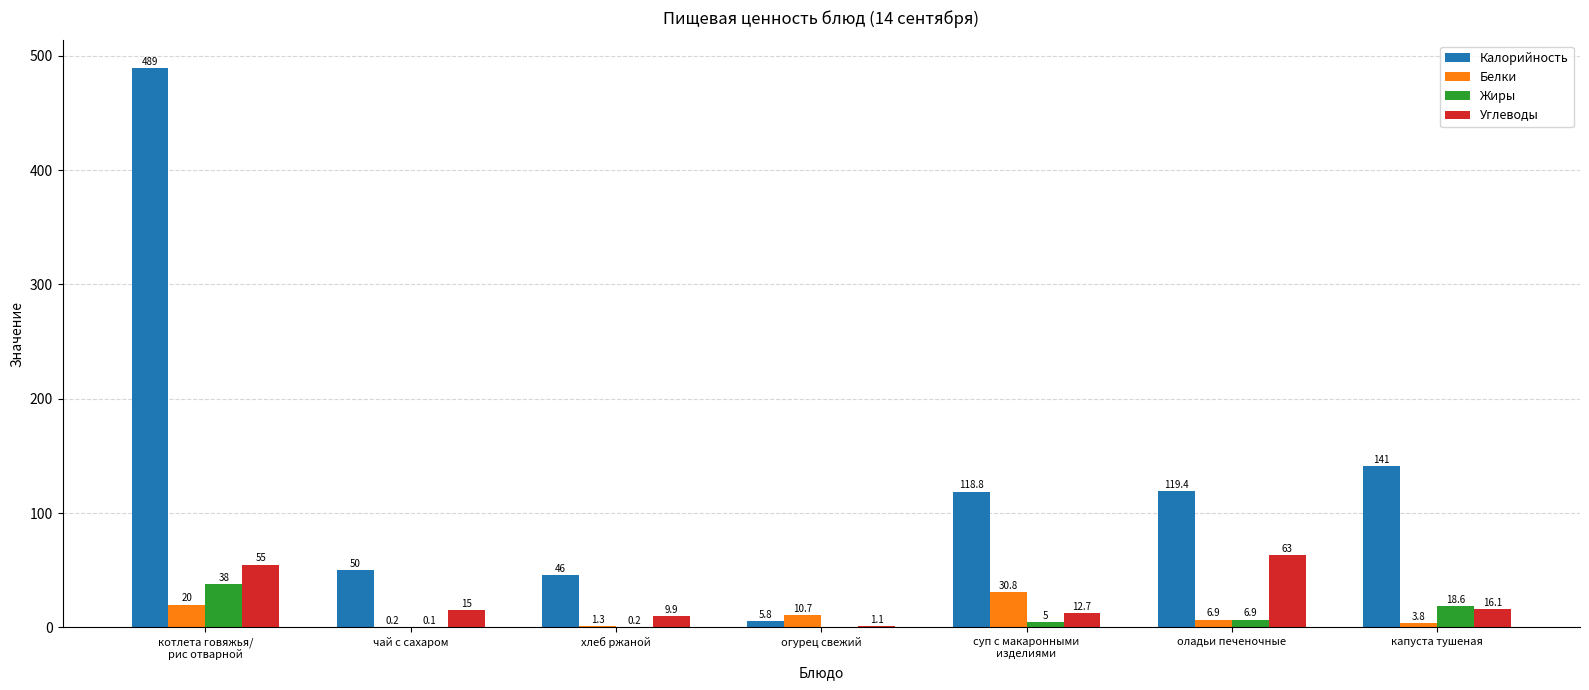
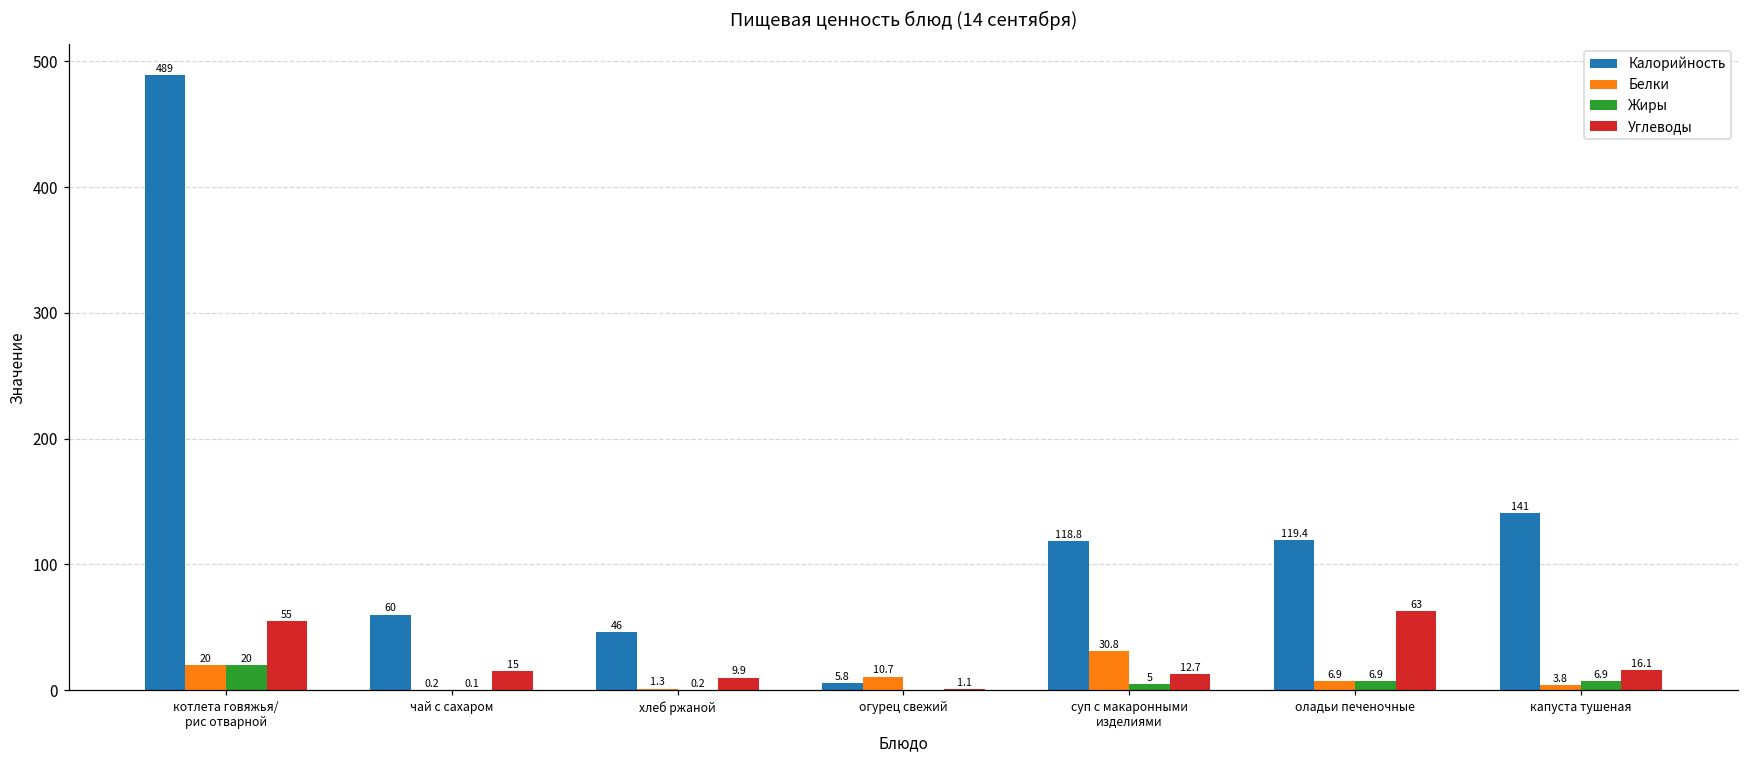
  {
    "Калорийность": {
      "котлета говяжья/ рис отварной": 489,
-     "чай с сахаром": 50,
+     "чай с сахаром": 60,
      "хлеб ржаной": 46,
      "огурец свежий": 5.8,
      "суп с макаронными изделиями": 118.8,
      "оладьи печеночные": 119.4,
      "капуста тушеная": 141
    },
    "Белки": {
      "котлета говяжья/ рис отварной": 20,
      "чай с сахаром": 0.2,
      "хлеб ржаной": 1.3,
      "огурец свежий": 10.7,
      "суп с макаронными изделиями": 30.8,
      "оладьи печеночные": 6.9,
      "капуста тушеная": 3.8
    },
    "Жиры": {
-     "котлета говяжья/ рис отварной": 38,
+     "котлета говяжья/ рис отварной": 20,
      "чай с сахаром": 0.1,
      "хлеб ржаной": 0.2,
      "суп с макаронными изделиями": 5,
      "оладьи печеночные": 6.9,
-     "капуста тушеная": 18.6
+     "капуста тушеная": 6.9
    },
    "Углеводы": {
      "котлета говяжья/ рис отварной": 55,
      "чай с сахаром": 15,
      "хлеб ржаной": 9.9,
      "огурец свежий": 1.1,
      "суп с макаронными изделиями": 12.7,
      "оладьи печеночные": 63,
      "капуста тушеная": 16.1
    }
  }
